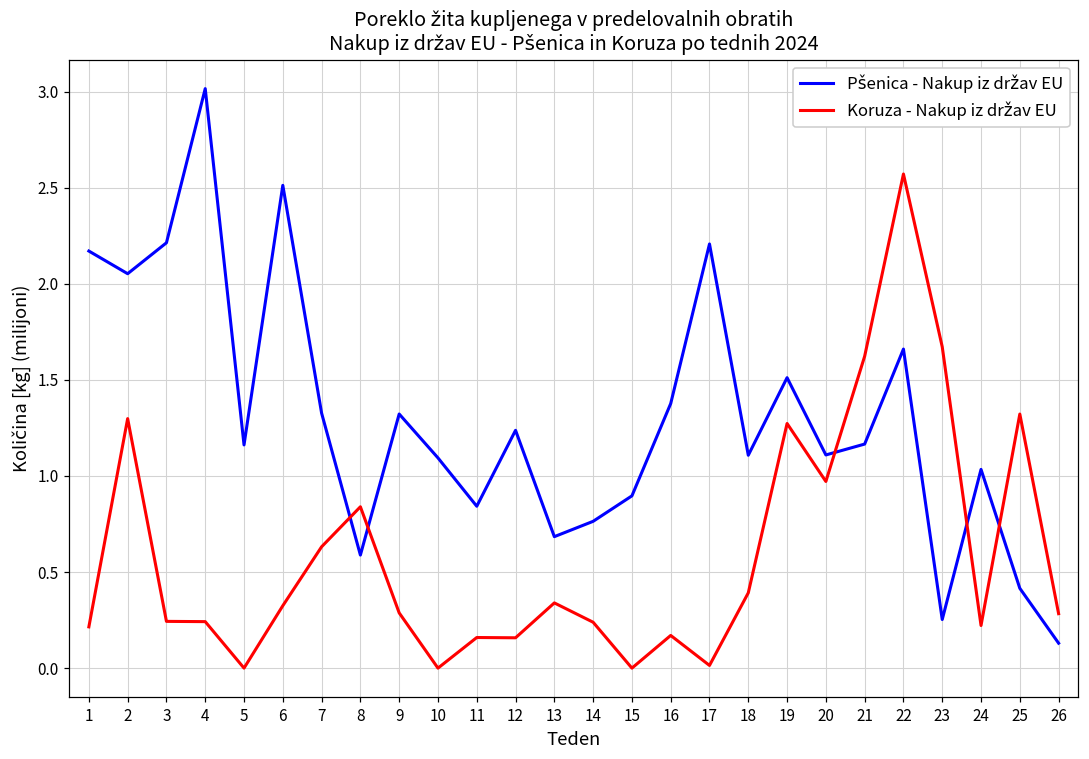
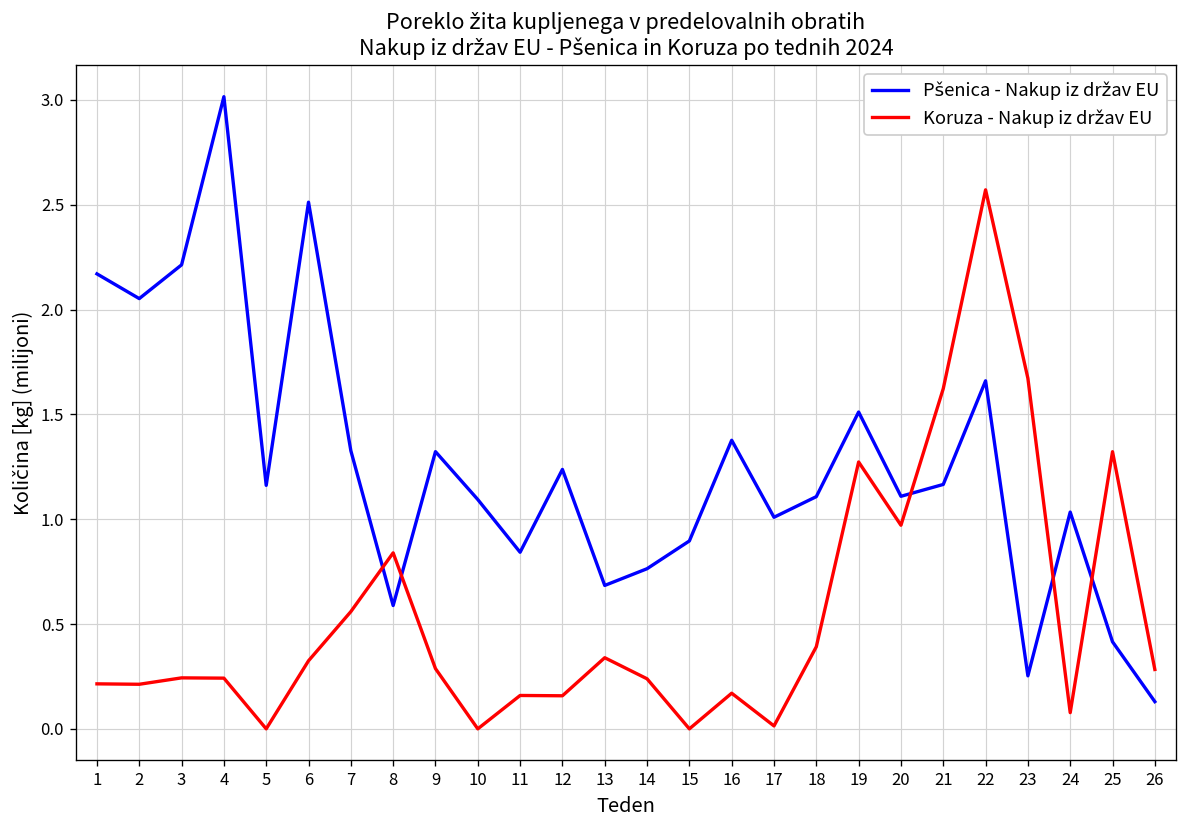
  {
    "Pšenica - Nakup iz držav EU": {
      "1": 2.17,
      "2": 2.05,
      "3": 2.21,
      "4": 3.01,
      "5": 1.16,
      "6": 2.51,
      "7": 1.33,
      "8": 0.59,
      "9": 1.32,
      "10": 1.09,
      "11": 0.84,
      "12": 1.24,
      "13": 0.68,
      "14": 0.76,
      "15": 0.90,
      "16": 1.38,
-     "17": 2.21,
+     "17": 1.01,
      "18": 1.11,
      "19": 1.51,
      "20": 1.11,
      "21": 1.17,
      "22": 1.66,
      "23": 0.25,
      "24": 1.03,
      "25": 0.42,
      "26": 0.13
    },
    "Koruza - Nakup iz držav EU": {
      "1": 0.21,
-     "2": 1.30,
+     "2": 0.21,
      "3": 0.24,
      "4": 0.24,
      "5": 0.00,
      "6": 0.32,
-     "7": 0.63,
+     "7": 0.56,
      "8": 0.84,
      "9": 0.29,
      "10": 0.00,
      "11": 0.16,
      "12": 0.16,
      "13": 0.34,
      "14": 0.24,
      "15": 0.00,
      "16": 0.17,
      "17": 0.01,
      "18": 0.39,
      "19": 1.27,
      "20": 0.97,
      "21": 1.62,
      "22": 2.57,
      "23": 1.67,
-     "24": 0.22,
+     "24": 0.08,
      "25": 1.32,
      "26": 0.28
    }
  }
